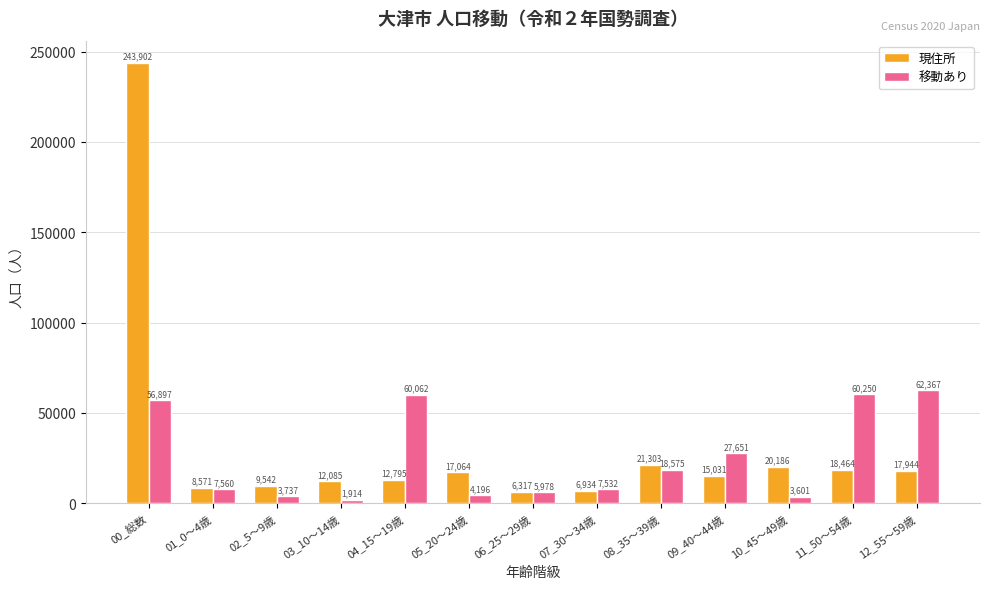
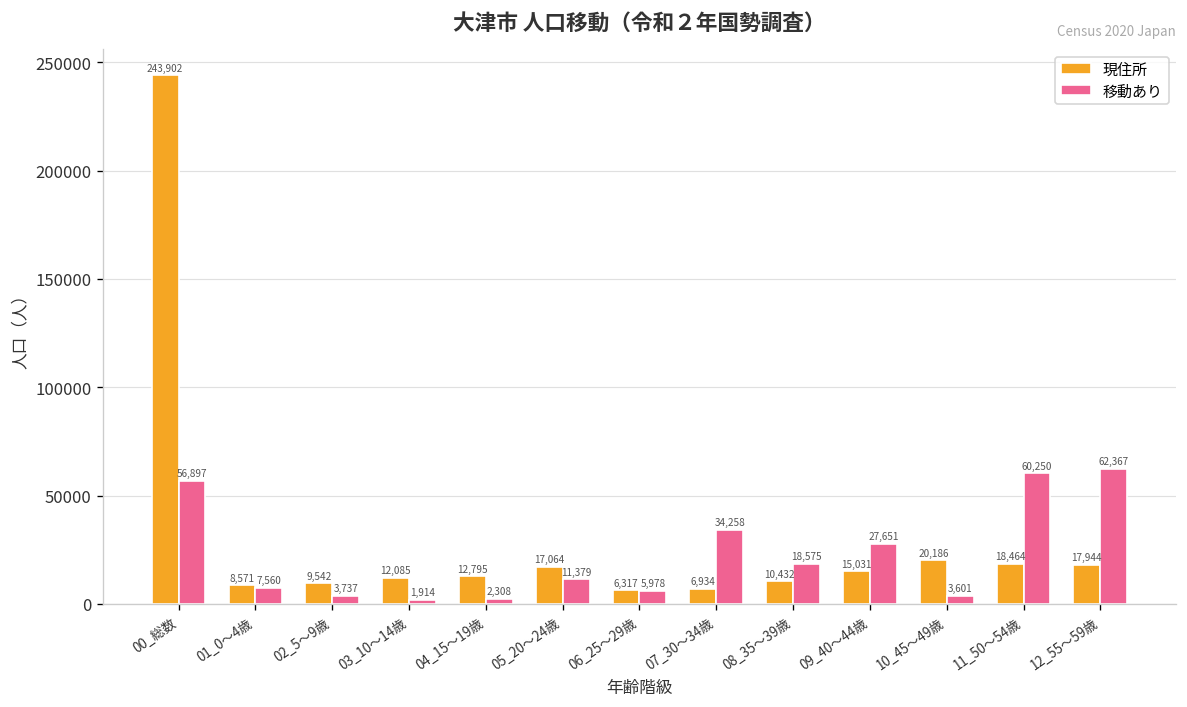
  {
    "現住所": {
      "00_総数": "243,902",
      "01_0～4歳": "8,571",
      "02_5～9歳": "9,542",
      "03_10～14歳": "12,085",
      "04_15～19歳": "12,795",
      "05_20～24歳": "17,064",
      "06_25～29歳": "6,317",
      "07_30～34歳": "6,934",
-     "08_35～39歳": "21,303",
+     "08_35～39歳": "10,432",
      "09_40～44歳": "15,031",
      "10_45～49歳": "20,186",
      "11_50～54歳": "18,464",
      "12_55～59歳": "17,944"
    },
    "移動あり": {
      "00_総数": "56,897",
      "01_0～4歳": "7,560",
      "02_5～9歳": "3,737",
      "03_10～14歳": "1,914",
-     "04_15～19歳": "60,062",
-     "05_20～24歳": "4,196",
+     "04_15～19歳": "2,308",
+     "05_20～24歳": "11,379",
      "06_25～29歳": "5,978",
-     "07_30～34歳": "7,532",
+     "07_30～34歳": "34,258",
      "08_35～39歳": "18,575",
      "09_40～44歳": "27,651",
      "10_45～49歳": "3,601",
      "11_50～54歳": "60,250",
      "12_55～59歳": "62,367"
    }
  }
